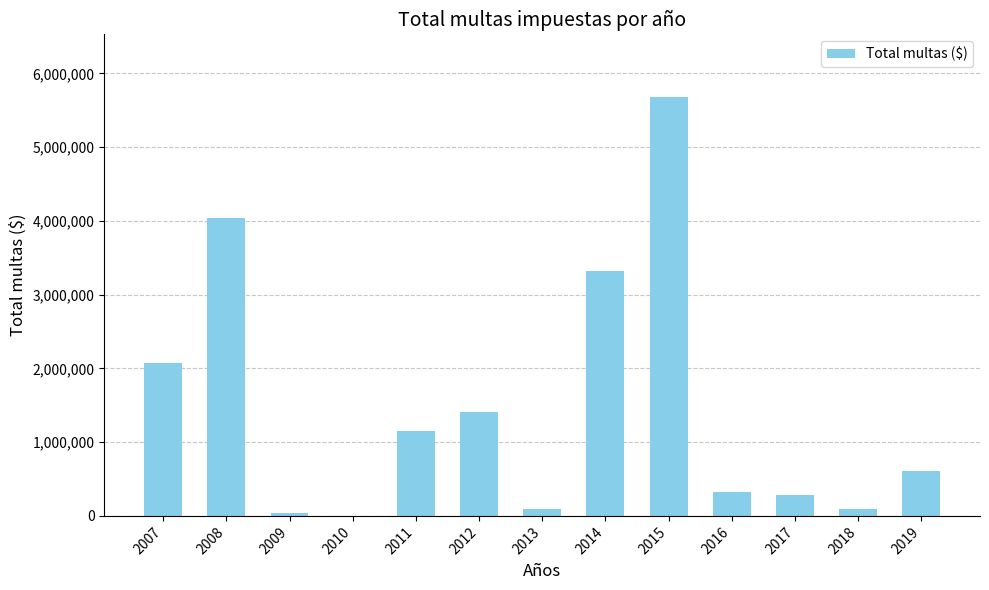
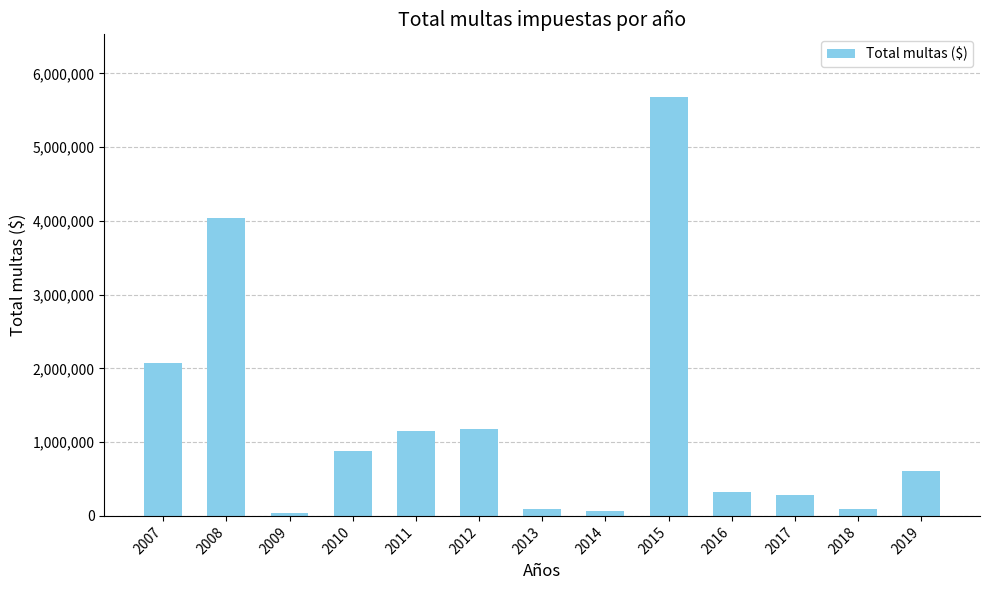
  {
    "2007": "2,100,000",
    "2008": "4,000,000",
    "2009": "0",
-   "2010": "0",
+   "2010": "900,000",
    "2011": "1,100,000",
-   "2012": "1,400,000",
+   "2012": "1,200,000",
    "2013": "100,000",
-   "2014": "3,300,000",
+   "2014": "100,000",
    "2015": "5,700,000",
    "2016": "300,000",
    "2017": "300,000",
    "2018": "100,000",
    "2019": "600,000"
  }
